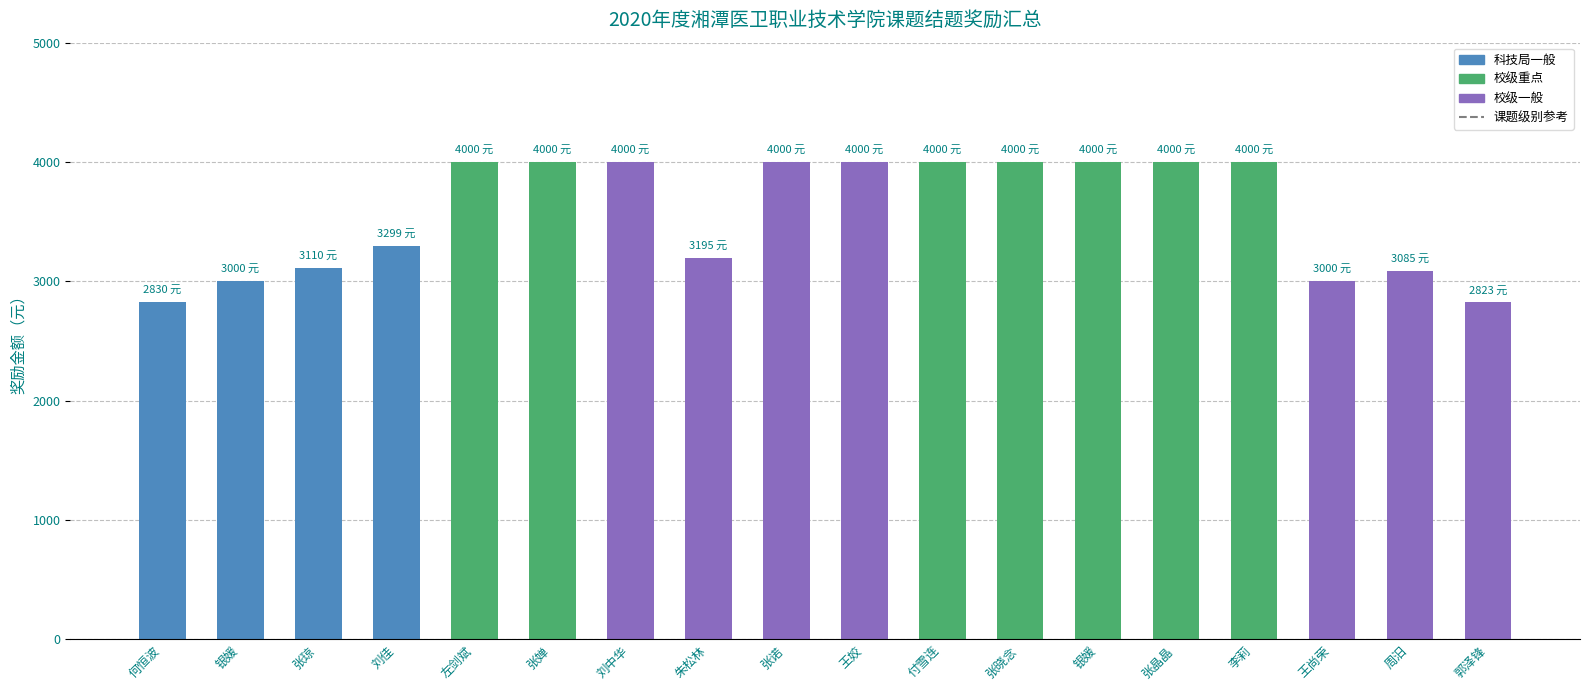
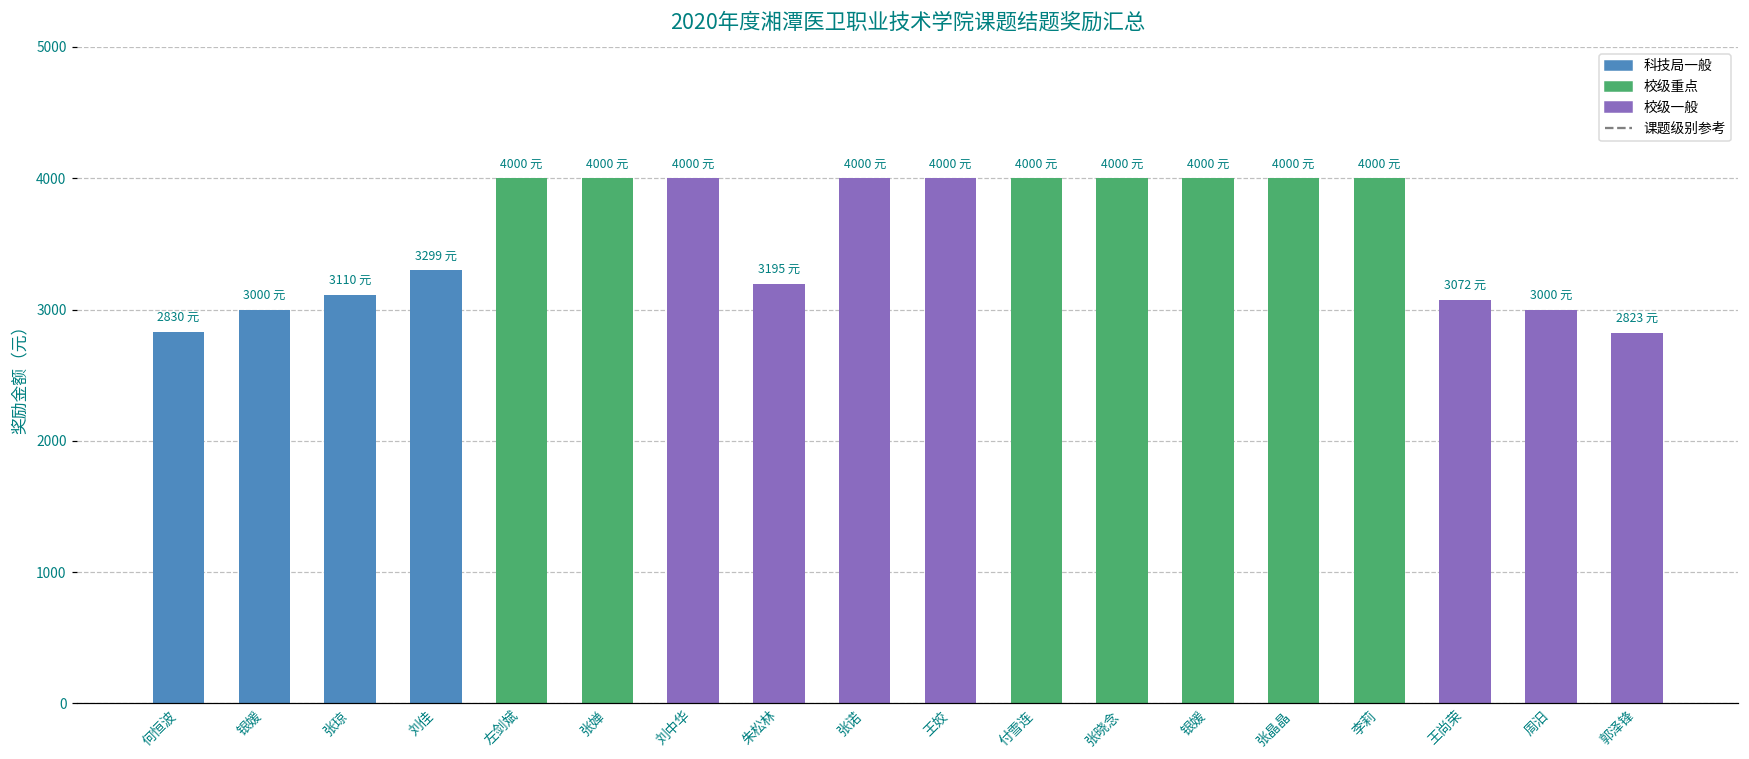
  {
    "何恒波": 2830,
    "张琼": 3110,
    "刘佳": 3299,
    "左剑斌": 4000,
    "张婵": 4000,
    "刘中华": 4000,
    "朱松林": 3195,
    "张诺": 4000,
    "王姣": 4000,
    "付雪连": 4000,
    "张晓念": 4000,
    "张晶晶": 4000,
    "李莉": 4000,
-   "王尚荣": 3000,
-   "周汨": 3085,
+   "王尚荣": 3072,
+   "周汨": 3000,
    "郭泽锋": 2823
  }
